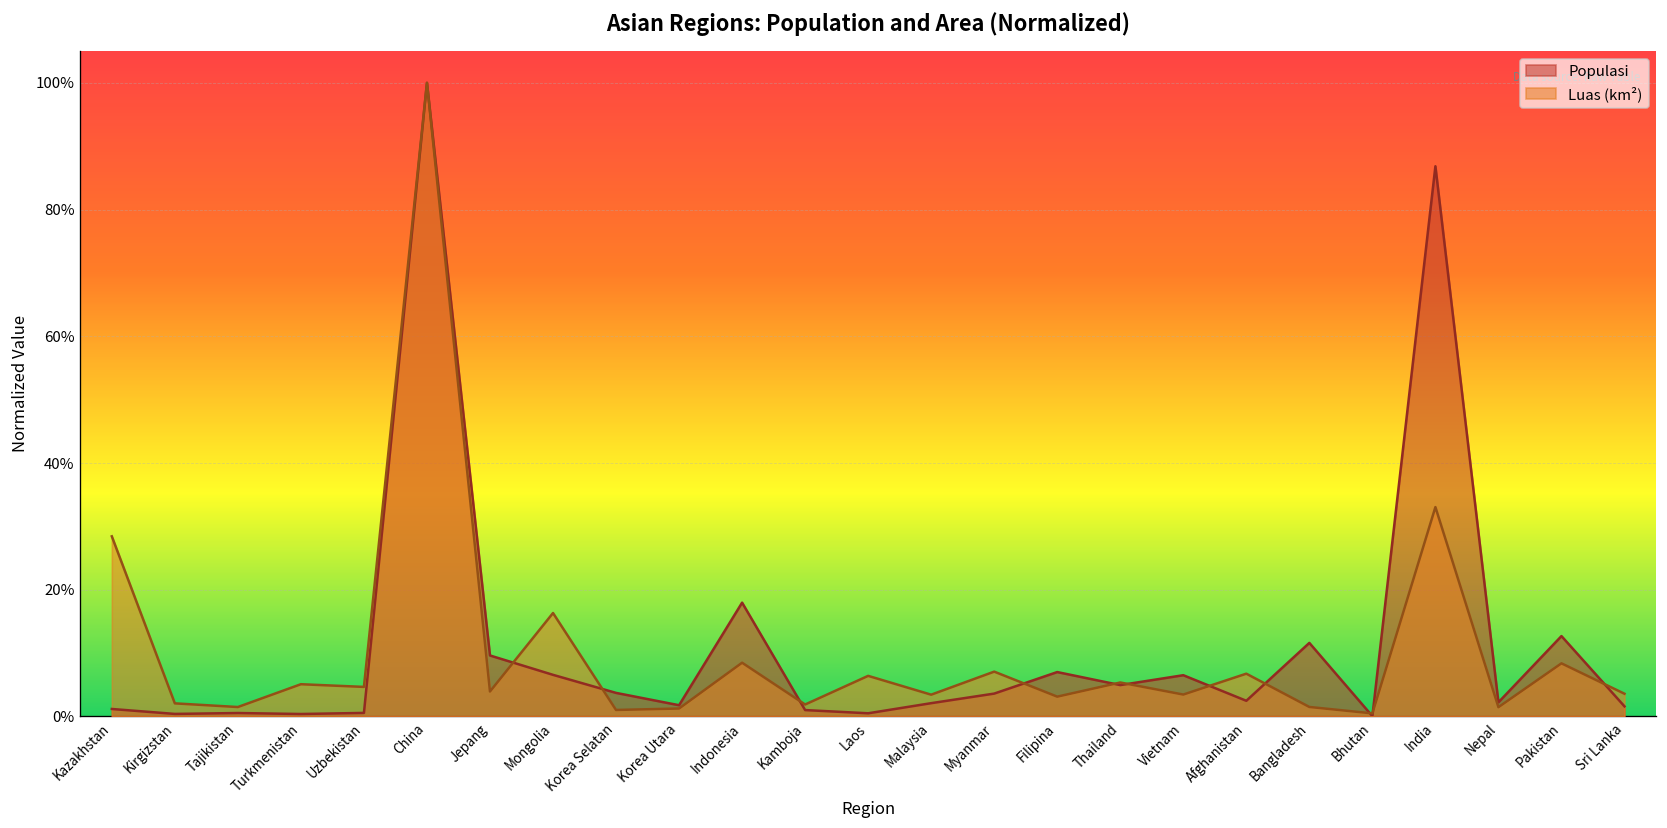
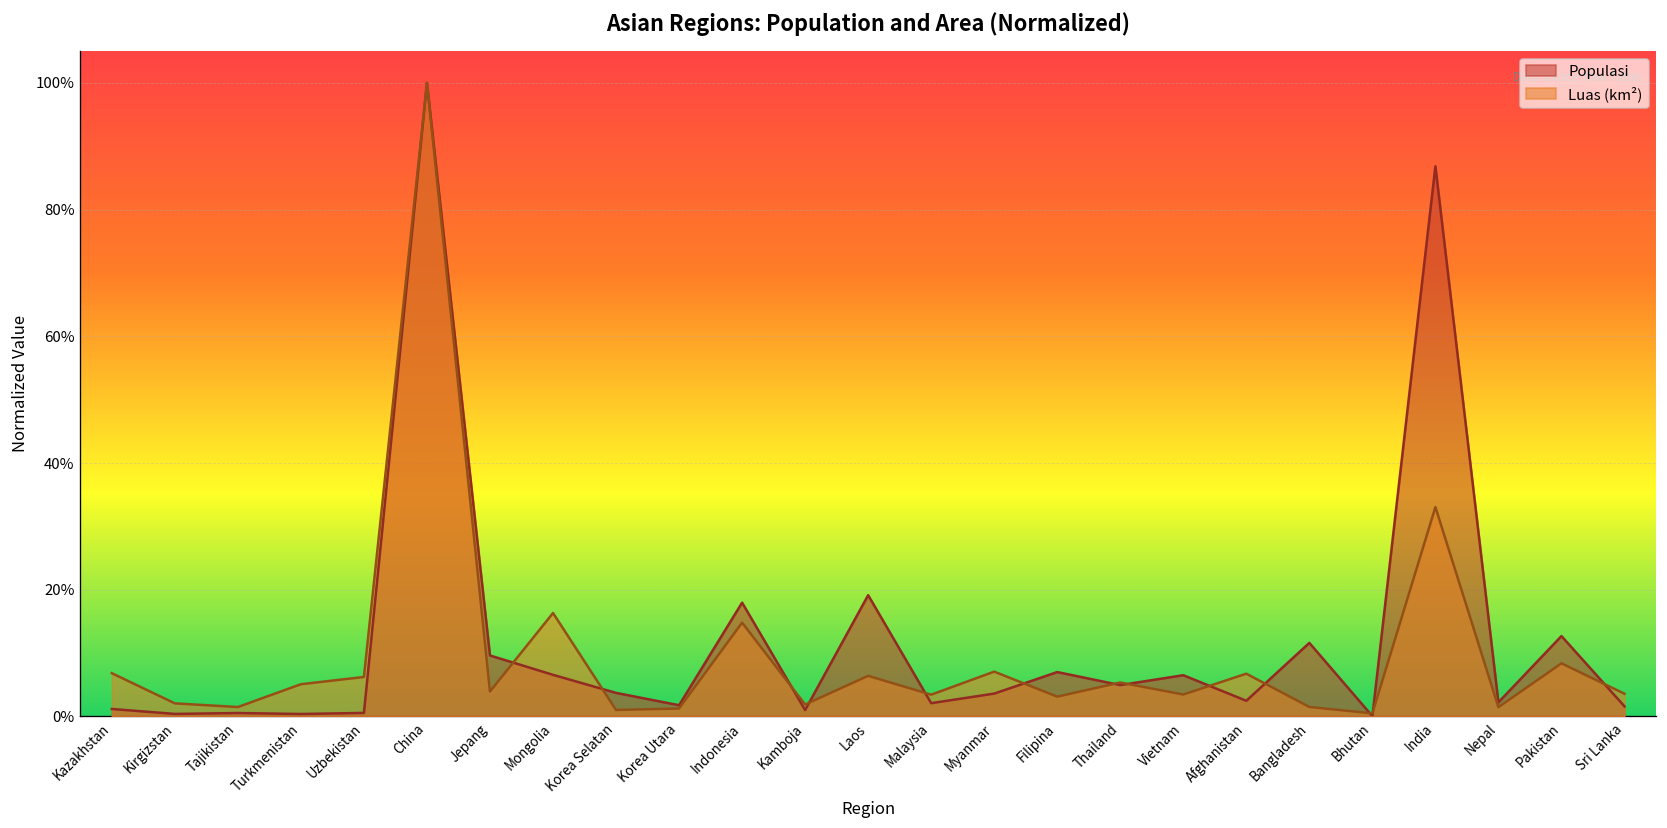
  {
    "Populasi": {
      "Kazakhstan": "1%",
      "Kirgizstan": "0%",
      "Tajikistan": "1%",
      "Turkmenistan": "0%",
      "Uzbekistan": "1%",
      "Jepang": "10%",
      "Mongolia": "7%",
      "Korea Selatan": "4%",
      "Korea Utara": "2%",
      "Indonesia": "18%",
      "Kamboja": "1%",
-     "Laos": "1%",
+     "Laos": "19%",
      "Malaysia": "2%",
      "Myanmar": "4%",
      "Filipina": "7%",
      "Vietnam": "7%",
      "Afghanistan": "2%",
      "Bangladesh": "12%",
      "India": "87%",
      "Nepal": "2%",
      "Pakistan": "13%",
      "Sri Lanka": "2%"
    },
    "Luas (km²)": {
-     "Kazakhstan": "28%",
+     "Kazakhstan": "7%",
      "Kirgizstan": "2%",
      "Tajikistan": "1%",
      "Turkmenistan": "5%",
-     "Uzbekistan": "5%",
+     "Uzbekistan": "6%",
      "Jepang": "4%",
      "Mongolia": "16%",
      "Korea Selatan": "1%",
      "Korea Utara": "1%",
-     "Indonesia": "8%",
+     "Indonesia": "15%",
      "Kamboja": "2%",
      "Laos": "6%",
      "Malaysia": "3%",
      "Myanmar": "7%",
      "Filipina": "3%",
      "Vietnam": "3%",
      "Afghanistan": "7%",
      "Bangladesh": "2%",
      "India": "33%",
      "Nepal": "1%",
      "Pakistan": "8%",
      "Sri Lanka": "4%"
    }
  }
